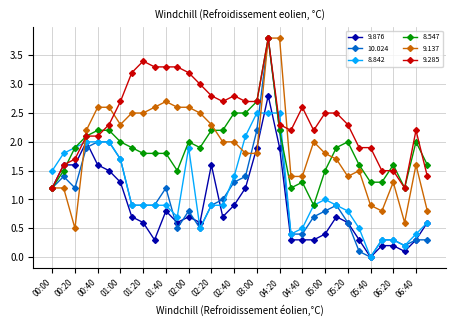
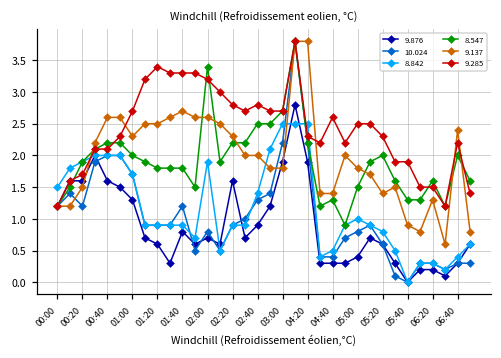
  {
    "9.876": {
      "00:20": 1.6,
      "00:40": 1.6,
      "01:00": 1.3,
      "01:20": 0.6,
      "01:40": 0.8,
      "02:00": 0.7,
      "02:20": 1.6,
      "02:40": 0.9,
      "03:00": 1.9,
      "04:20": 1.9,
      "04:40": 0.3,
      "05:00": 0.4,
      "06:20": 0.2
    },
    "10.024": {
      "00:20": 1.2,
      "01:40": 1.2,
      "02:00": 0.8,
      "02:40": 1.3,
      "03:00": 2.2,
      "04:40": 0.4,
      "05:00": 0.8
    },
    "8.842": {
      "00:00": 1.5,
      "01:40": 0.9,
      "02:00": 1.9,
      "02:40": 1.4,
      "03:00": 2.5,
      "04:20": 2.5,
      "04:40": 0.5,
      "05:00": 1.0,
      "05:20": 0.8,
      "06:40": 0.4
    },
    "8.547": {
      "00:40": 2.2,
      "01:00": 2.0,
      "01:20": 1.8,
      "01:40": 1.8,
-     "02:00": 2.0,
+     "02:00": 3.4,
      "02:20": 2.2,
      "02:40": 2.5,
      "04:40": 1.3,
      "05:00": 1.5,
      "05:20": 2.0,
      "05:40": 1.3,
      "06:20": 1.6,
      "06:40": 2.0
    },
    "9.137": {
-     "00:20": 0.5,
+     "00:20": 1.5,
      "00:40": 2.6,
      "01:00": 2.3,
      "01:20": 2.5,
      "01:40": 2.7,
      "02:00": 2.6,
      "02:20": 2.3,
      "02:40": 2.0,
      "03:00": 1.8,
      "04:20": 3.8,
      "04:40": 1.4,
      "05:00": 1.8,
      "05:20": 1.4,
      "05:40": 0.9,
      "06:20": 1.3,
-     "06:40": 1.6
+     "06:40": 2.4
    },
    "9.285": {
      "00:20": 1.7,
      "00:40": 2.1,
      "01:00": 2.7,
      "01:20": 3.4,
      "01:40": 3.3,
      "02:00": 3.2,
      "02:20": 2.8,
      "02:40": 2.8,
      "04:20": 2.3,
      "04:40": 2.6,
      "05:00": 2.5,
      "05:20": 2.3,
      "05:40": 1.9,
      "06:20": 1.5,
      "06:40": 2.2
    }
  }
